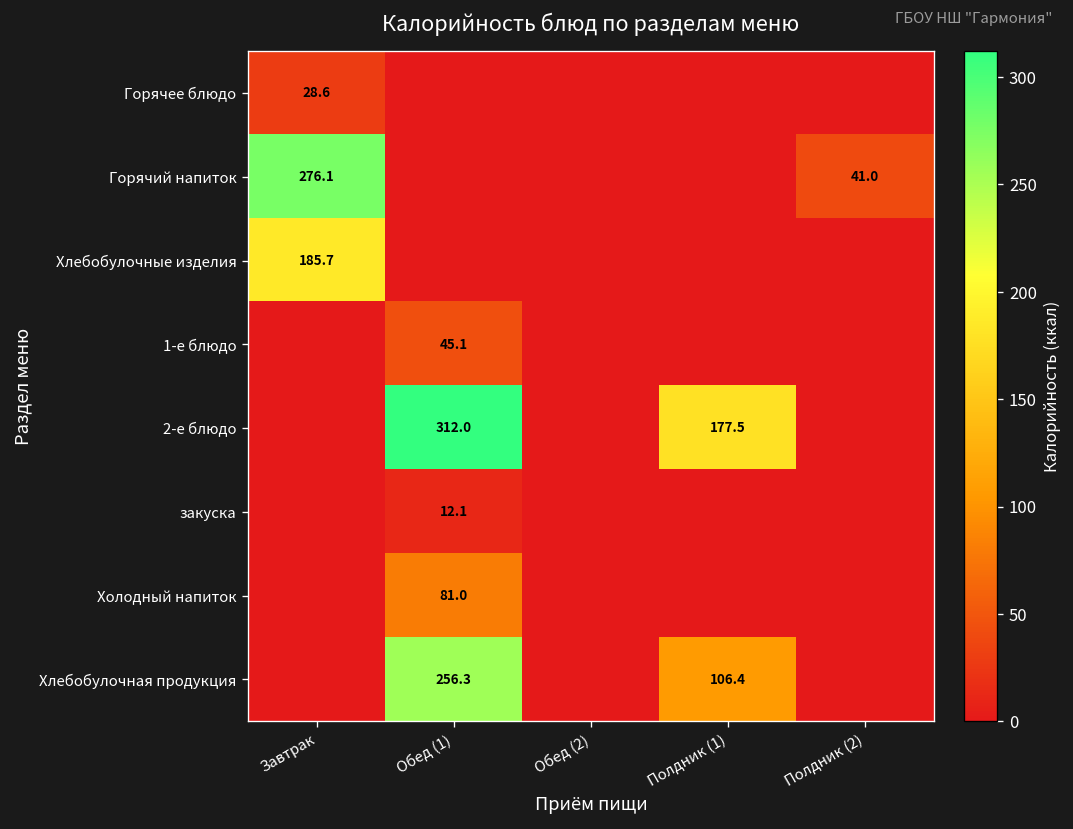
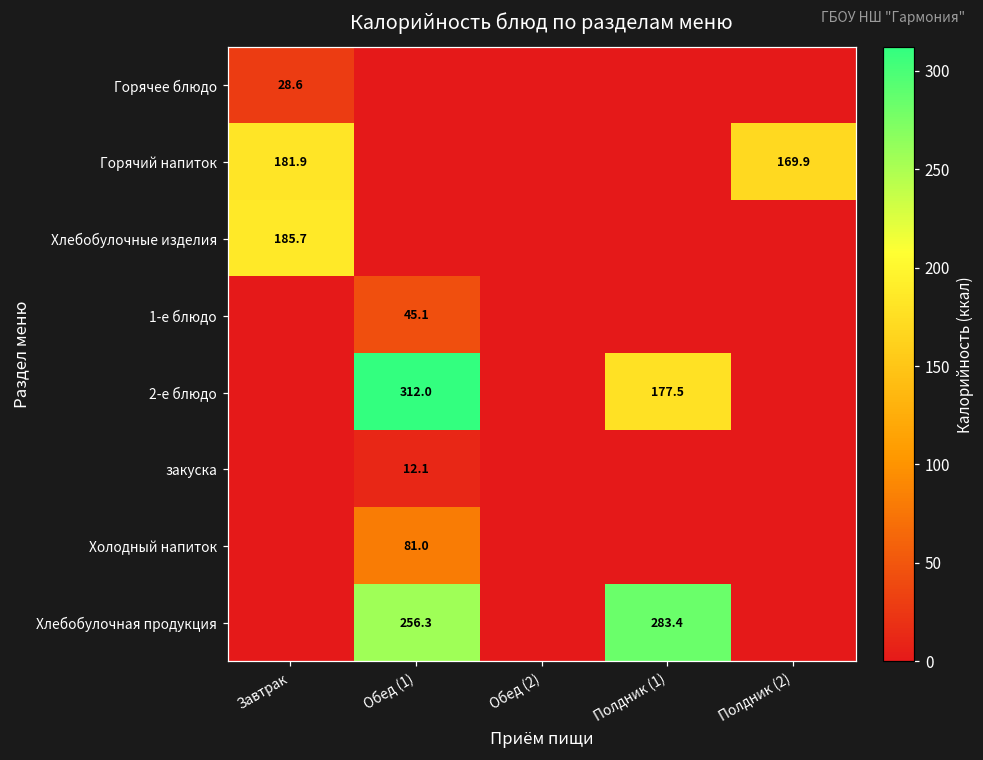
  {
    "Горячее блюдо": {
      "Завтрак": 28.6
    },
    "Горячий напиток": {
-     "Завтрак": 276.1,
-     "Полдник (2)": 41.0
+     "Завтрак": 181.9,
+     "Полдник (2)": 169.9
    },
    "Хлебобулочные изделия": {
      "Завтрак": 185.7
    },
    "1-е блюдо": {
      "Обед (1)": 45.1
    },
    "2-е блюдо": {
      "Обед (1)": 312.0,
      "Полдник (1)": 177.5
    },
    "закуска": {
      "Обед (1)": 12.1
    },
    "Холодный напиток": {
      "Обед (1)": 81.0
    },
    "Хлебобулочная продукция": {
      "Обед (1)": 256.3,
-     "Полдник (1)": 106.4
+     "Полдник (1)": 283.4
    }
  }
